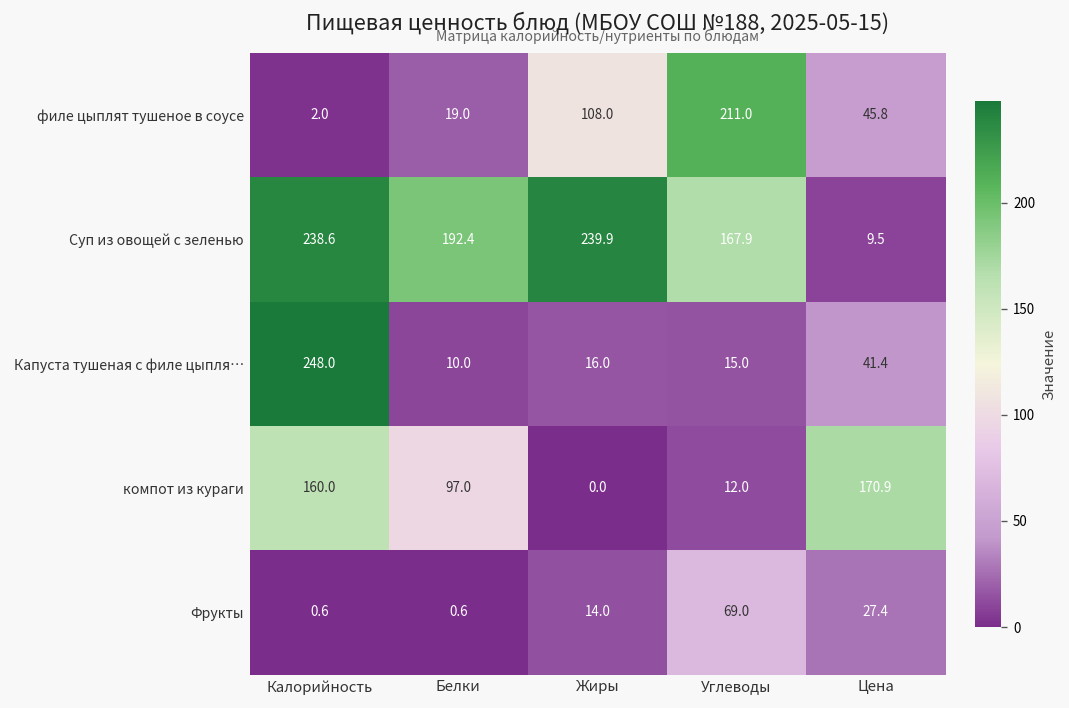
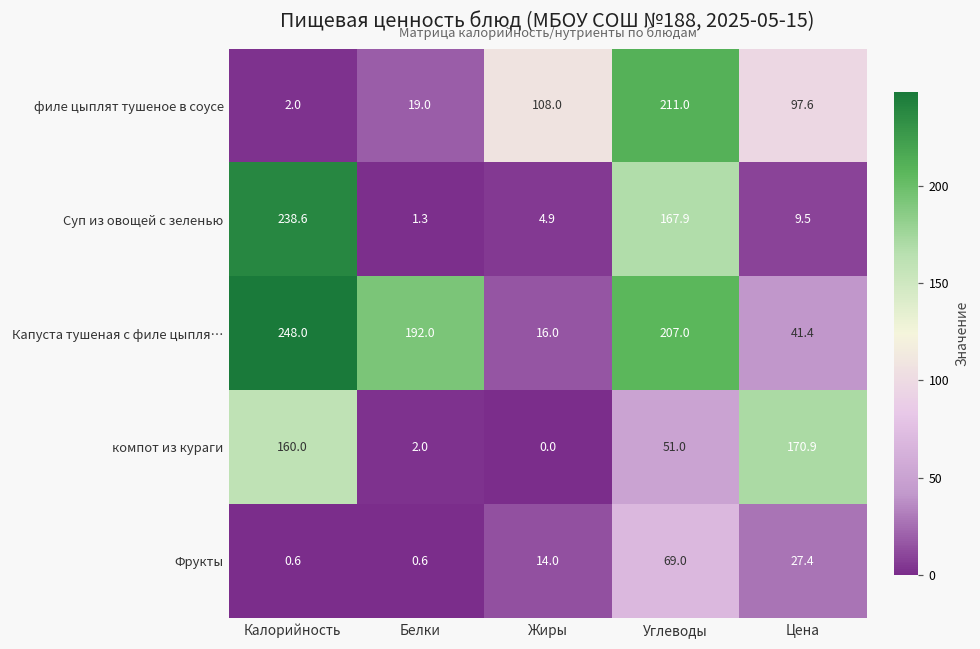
  {
    "филе цыплят тушеное в соусе": {
      "Калорийность": 2.0,
      "Белки": 19.0,
      "Жиры": 108.0,
      "Углеводы": 211.0,
-     "Цена": 45.8
+     "Цена": 97.6
    },
    "Суп из овощей с зеленью": {
      "Калорийность": 238.6,
-     "Белки": 192.4,
-     "Жиры": 239.9,
+     "Белки": 1.3,
+     "Жиры": 4.9,
      "Углеводы": 167.9,
      "Цена": 9.5
    },
    "Капуста тушеная с филе цыпля…": {
      "Калорийность": 248.0,
-     "Белки": 10.0,
+     "Белки": 192.0,
      "Жиры": 16.0,
-     "Углеводы": 15.0,
+     "Углеводы": 207.0,
      "Цена": 41.4
    },
    "компот из кураги": {
      "Калорийность": 160.0,
-     "Белки": 97.0,
+     "Белки": 2.0,
      "Жиры": 0.0,
-     "Углеводы": 12.0,
+     "Углеводы": 51.0,
      "Цена": 170.9
    },
    "Фрукты": {
      "Калорийность": 0.6,
      "Белки": 0.6,
      "Жиры": 14.0,
      "Углеводы": 69.0,
      "Цена": 27.4
    }
  }
